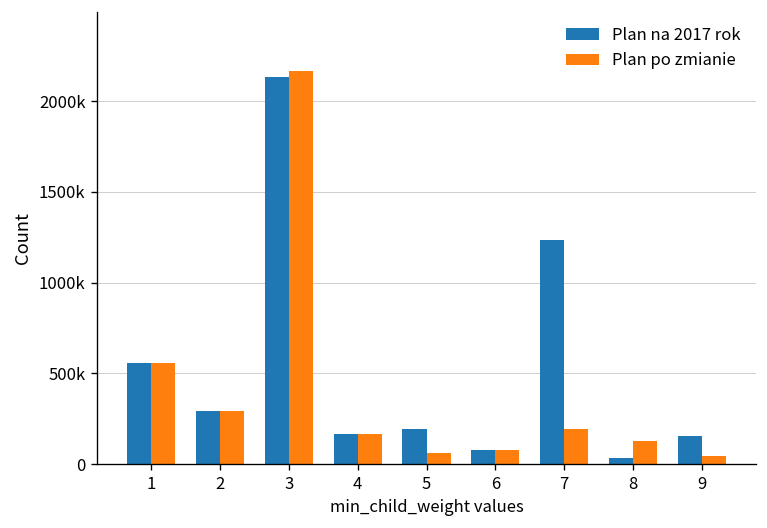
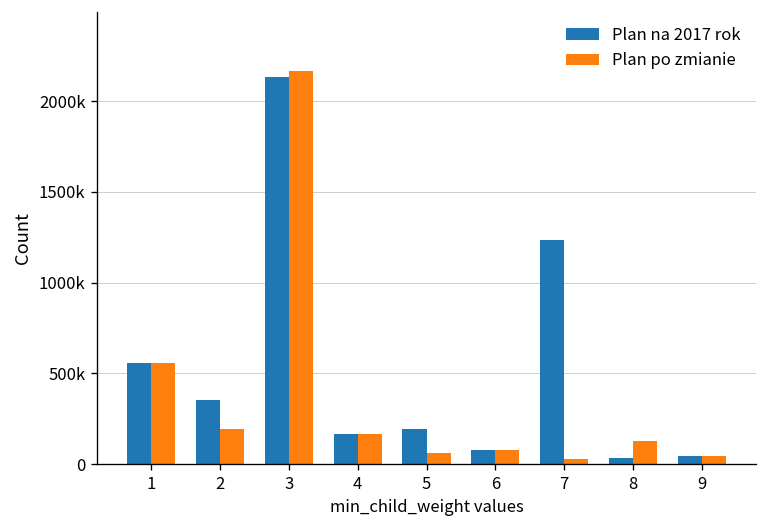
  {
    "Plan na 2017 rok": {
      "1": 560000,
-     "2": 290000,
+     "2": 350000,
      "3": 2130000,
      "4": 160000,
      "5": 190000,
      "6": 80000,
      "7": 1230000,
      "8": 30000,
-     "9": 160000
+     "9": 40000
    },
    "Plan po zmianie": {
      "1": 560000,
-     "2": 290000,
+     "2": 190000,
      "3": 2170000,
      "4": 160000,
      "5": 60000,
      "6": 80000,
-     "7": 190000,
+     "7": 30000,
      "8": 130000,
      "9": 40000
    }
  }
